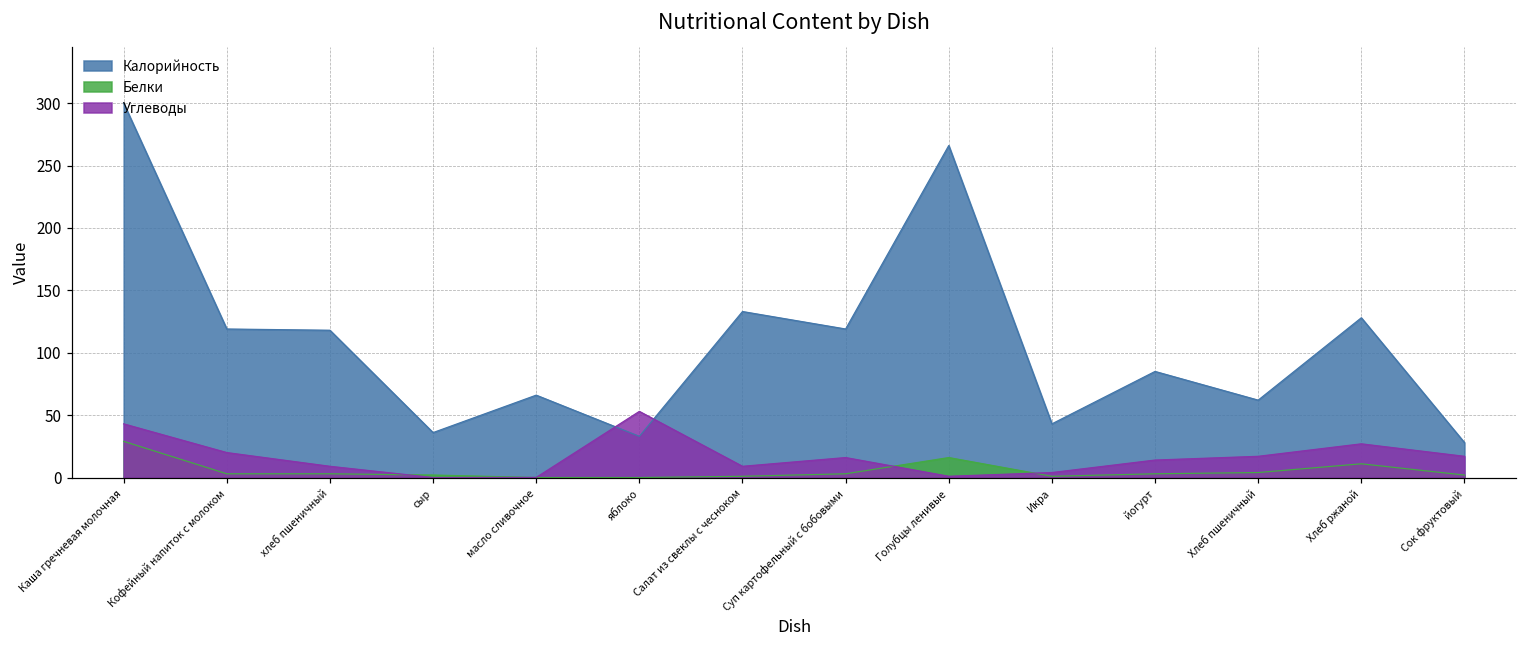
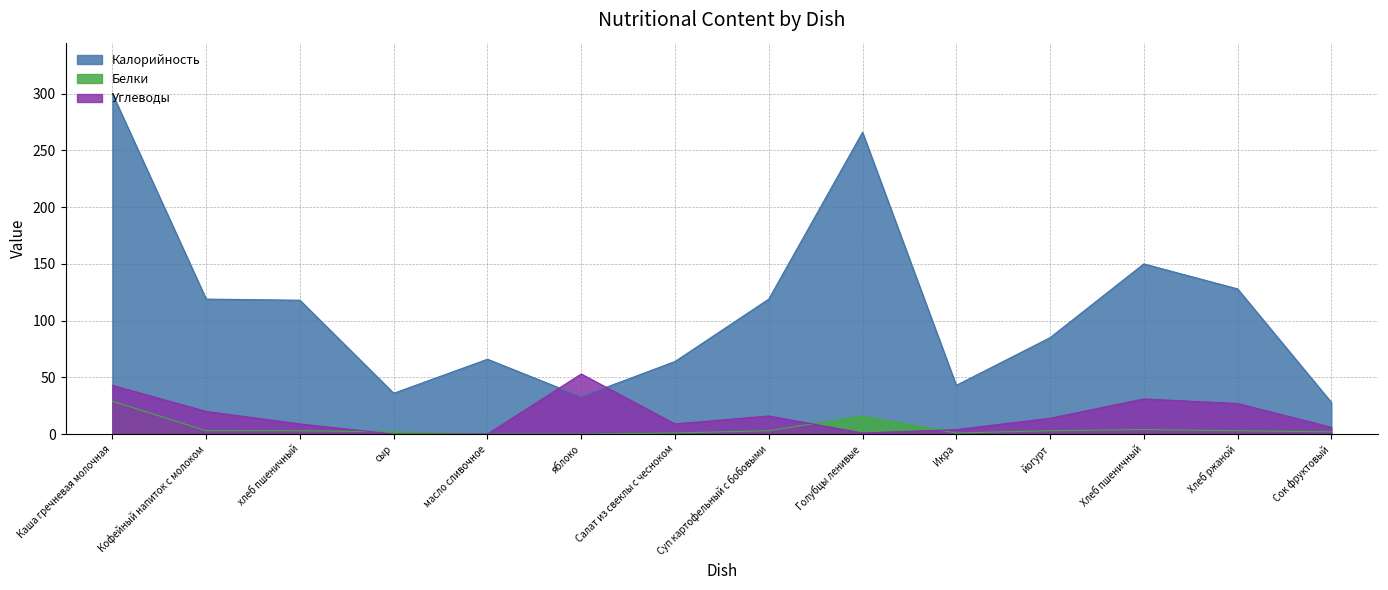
  {
    "Калорийность": {
      "Каша гречневая молочная": 300,
      "Кофейный напиток с молоком": 119,
      "хлеб пшеничный": 118,
      "сыр": 36,
      "масло сливочное": 66,
      "яблоко": 33,
-     "Салат из свеклы с чесноком": 133,
+     "Салат из свеклы с чесноком": 64,
      "Суп картофельный с бобовыми": 119,
      "Голубцы ленивые": 266,
      "Икра": 43,
      "йогурт": 85,
-     "Хлеб пшеничный": 62,
+     "Хлеб пшеничный": 150,
      "Хлеб ржаной": 128,
      "Сок фруктовый": 28
    },
    "Белки": {
      "Каша гречневая молочная": 29,
      "Кофейный напиток с молоком": 3,
      "хлеб пшеничный": 3,
      "яблоко": 0,
      "Салат из свеклы с чесноком": 1,
      "Суп картофельный с бобовыми": 3,
      "Голубцы ленивые": 16,
      "Икра": 1,
      "йогурт": 3,
      "Хлеб пшеничный": 4,
-     "Хлеб ржаной": 11,
+     "Хлеб ржаной": 3,
      "Сок фруктовый": 2
    },
    "Углеводы": {
      "Каша гречневая молочная": 43,
      "Кофейный напиток с молоком": 20,
      "хлеб пшеничный": 9,
      "яблоко": 53,
      "Салат из свеклы с чесноком": 9,
      "Суп картофельный с бобовыми": 16,
      "Голубцы ленивые": 1,
      "Икра": 4,
      "йогурт": 14,
-     "Хлеб пшеничный": 17,
+     "Хлеб пшеничный": 31,
      "Хлеб ржаной": 27,
-     "Сок фруктовый": 17
+     "Сок фруктовый": 6
    }
  }
